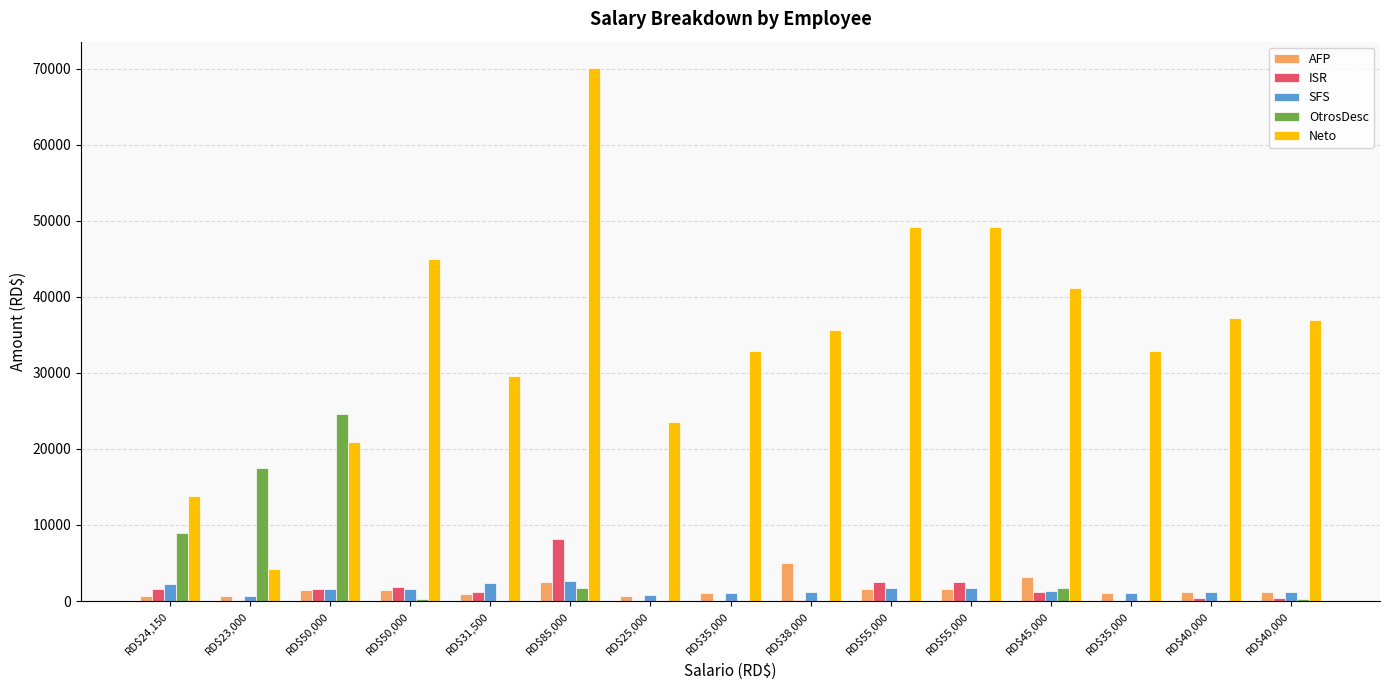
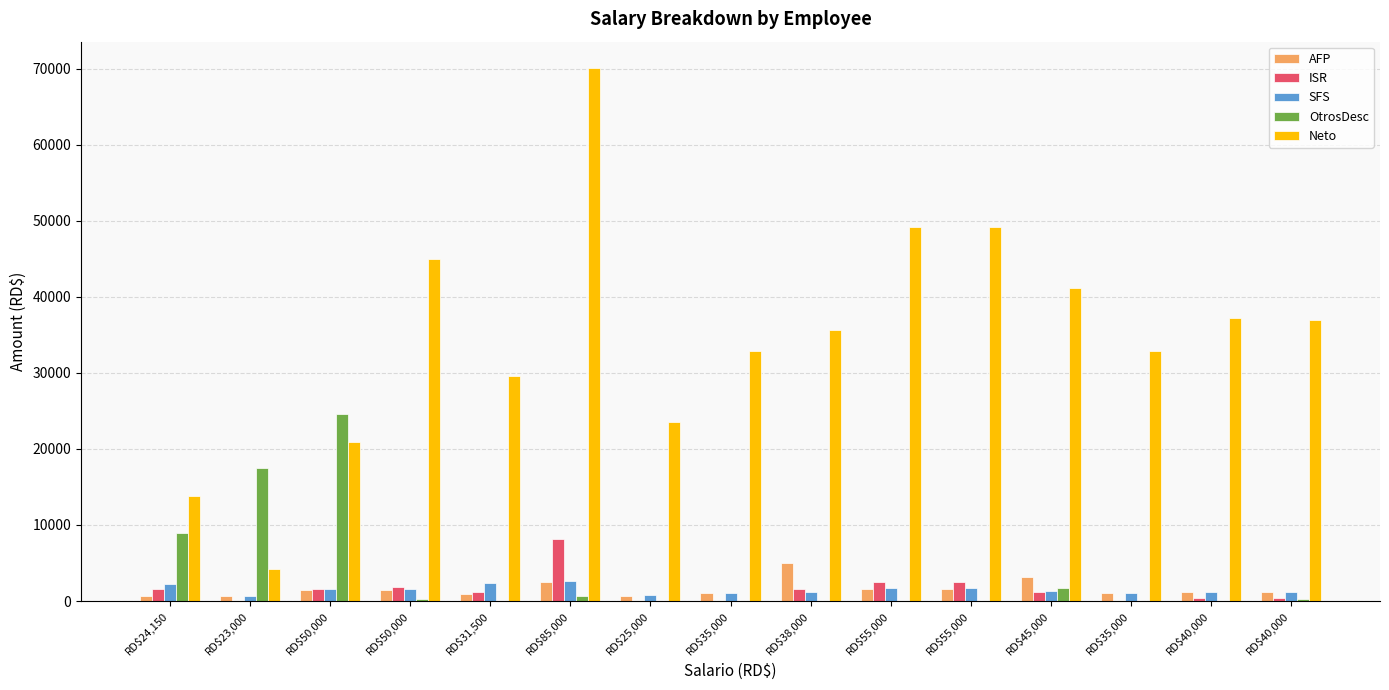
  {
    "AFP": {
      "RD$24,150": 1000,
      "RD$23,000": 1000,
      "RD$31,500": 1000,
      "RD$85,000": 2000,
      "RD$25,000": 1000,
      "RD$38,000": 5000,
      "RD$45,000": 3000
    },
    "ISR": {
      "RD$24,150": 2000,
      "RD$23,000": 0,
      "RD$31,500": 1000,
      "RD$85,000": 8000,
      "RD$25,000": 0,
-     "RD$38,000": 0,
+     "RD$38,000": 2000,
      "RD$45,000": 1000
    },
    "SFS": {
      "RD$24,150": 2000,
      "RD$23,000": 1000,
      "RD$31,500": 2000,
      "RD$85,000": 3000,
      "RD$25,000": 1000,
      "RD$38,000": 1000,
      "RD$45,000": 1000
    },
    "OtrosDesc": {
      "RD$24,150": 9000,
      "RD$23,000": 17000,
      "RD$31,500": 0,
-     "RD$85,000": 2000,
+     "RD$85,000": 1000,
      "RD$25,000": 0,
      "RD$38,000": 0,
      "RD$45,000": 2000
    },
    "Neto": {
      "RD$24,150": 14000,
      "RD$23,000": 4000,
      "RD$31,500": 30000,
      "RD$85,000": 70000,
      "RD$25,000": 24000,
      "RD$38,000": 36000,
      "RD$45,000": 41000
    }
  }
